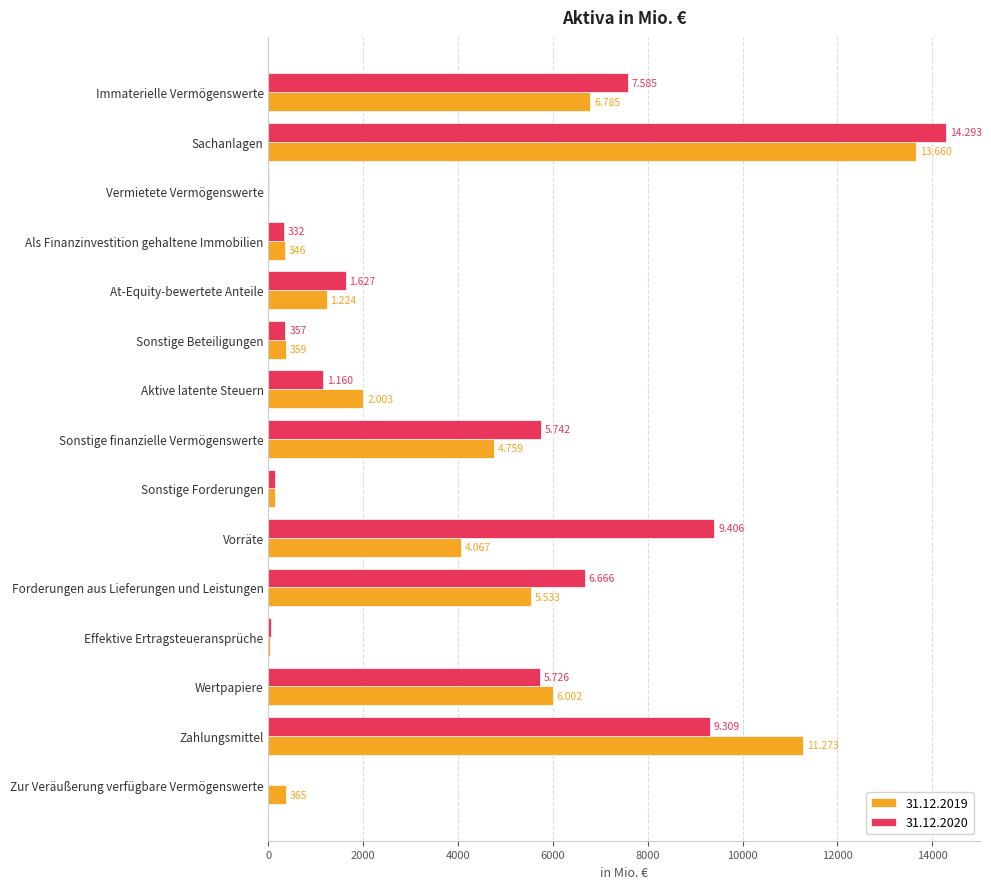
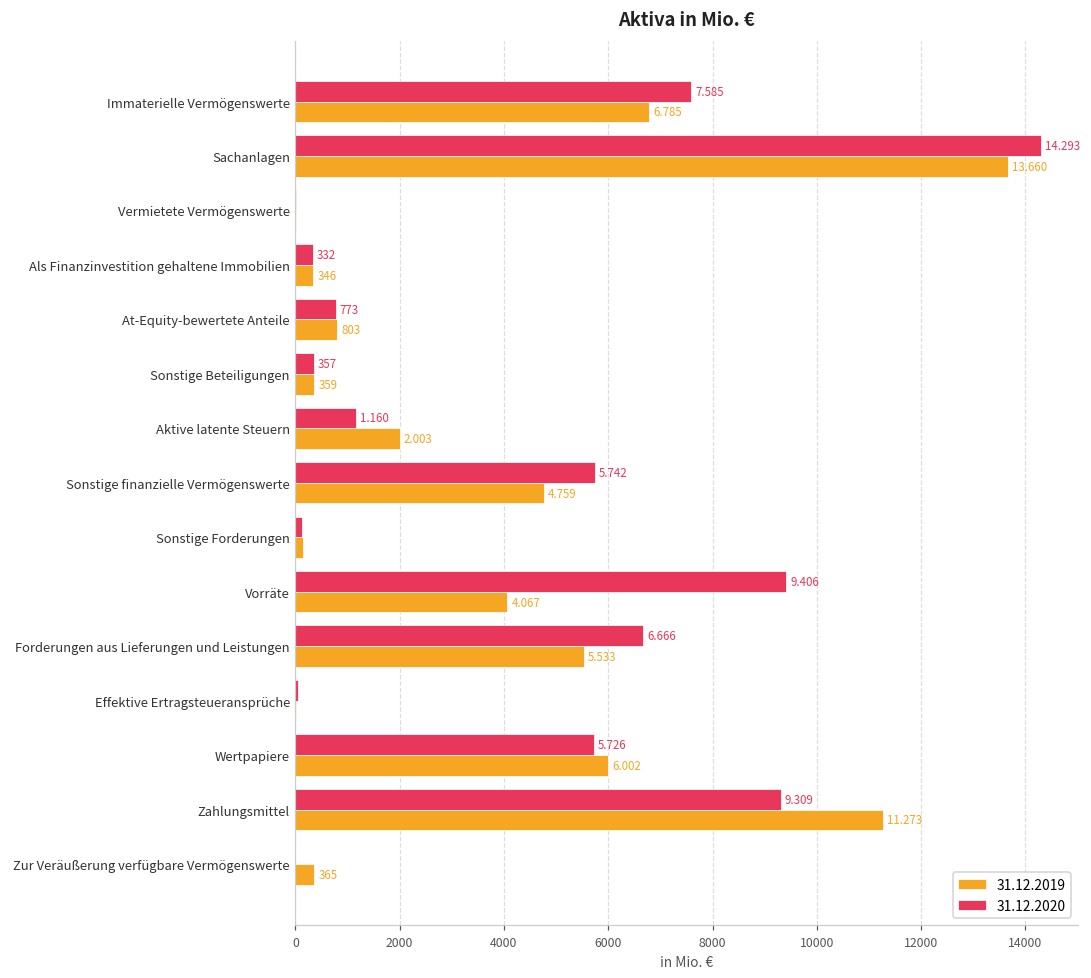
  {
    "31.12.2019": {
      "Als Finanzinvestition gehaltene Immobilien": 346,
-     "At-Equity-bewertete Anteile": 1.224,
+     "At-Equity-bewertete Anteile": 803,
      "Sonstige Beteiligungen": 359,
      "Zur Veräußerung verfügbare Vermögenswerte": 365
    },
    "31.12.2020": {
      "Als Finanzinvestition gehaltene Immobilien": 332,
-     "At-Equity-bewertete Anteile": 1.627,
+     "At-Equity-bewertete Anteile": 773,
      "Sonstige Beteiligungen": 357
    }
  }
